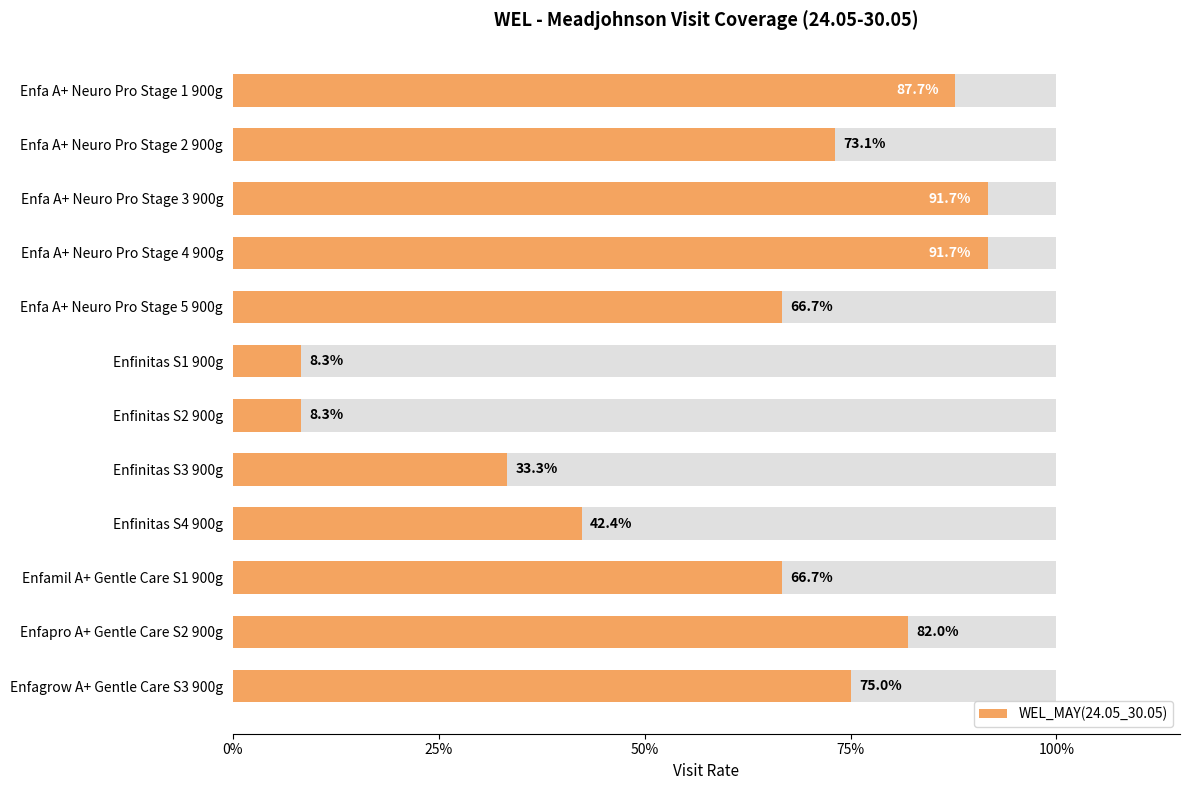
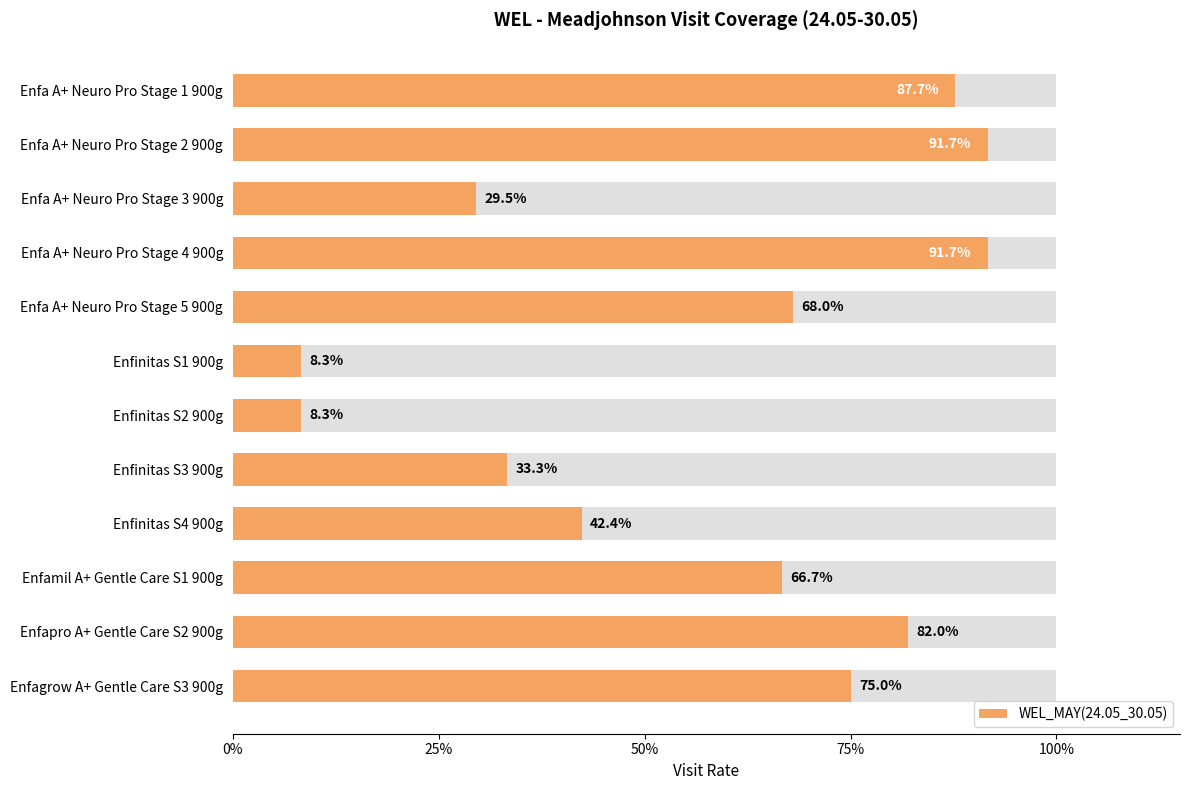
  {
    "WEL_MAY(24.05_30.05)": {
-     "Enfa A+ Neuro Pro Stage 2 900g": "73.1%",
-     "Enfa A+ Neuro Pro Stage 3 900g": "91.7%",
-     "Enfa A+ Neuro Pro Stage 5 900g": "66.7%"
+     "Enfa A+ Neuro Pro Stage 2 900g": "91.7%",
+     "Enfa A+ Neuro Pro Stage 3 900g": "29.5%",
+     "Enfa A+ Neuro Pro Stage 5 900g": "68.0%"
    }
  }
